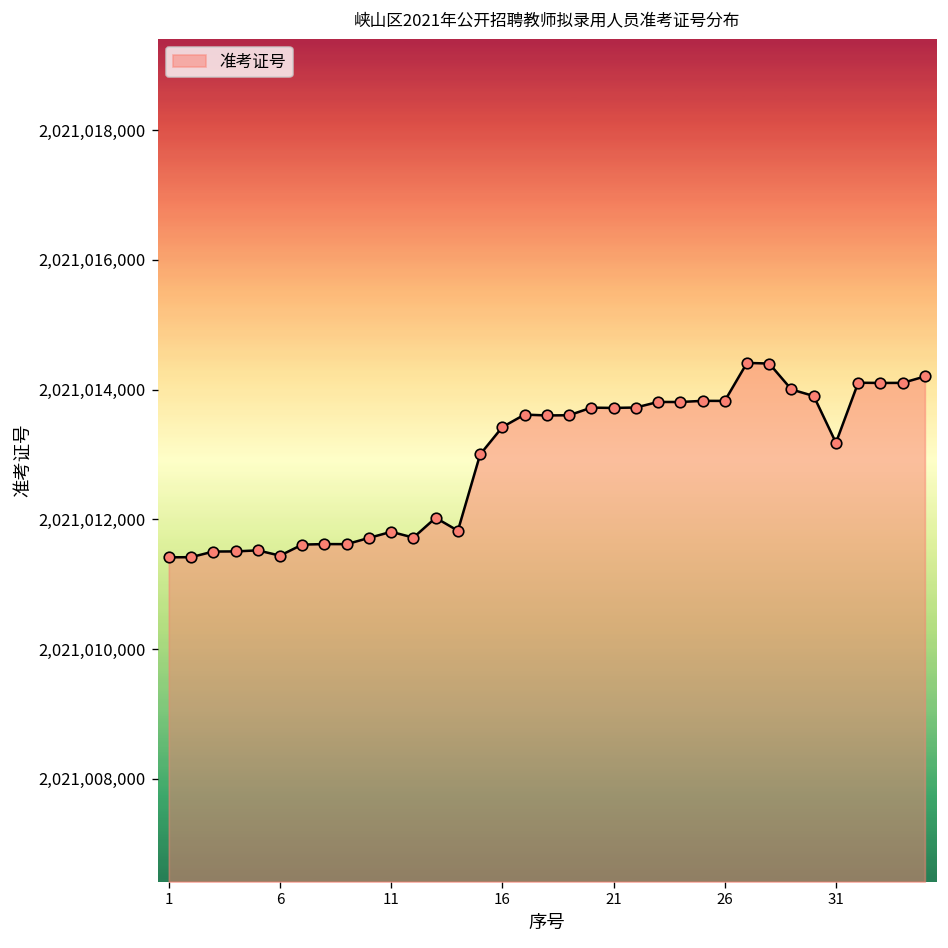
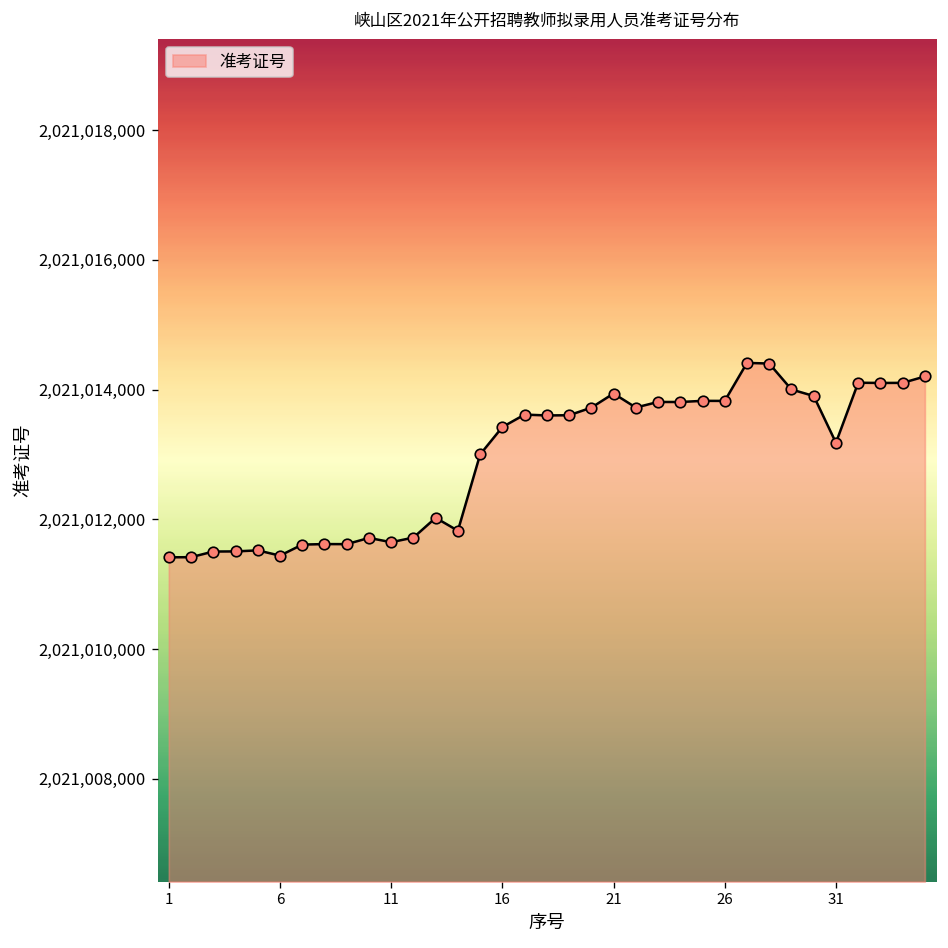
  {
    "1": "2,021,011,400",
    "6": "2,021,011,400",
-   "11": "2,021,011,800",
+   "11": "2,021,011,600",
    "16": "2,021,013,400",
-   "21": "2,021,013,700",
+   "21": "2,021,013,900",
    "26": "2,021,013,800",
    "31": "2,021,013,200"
  }
